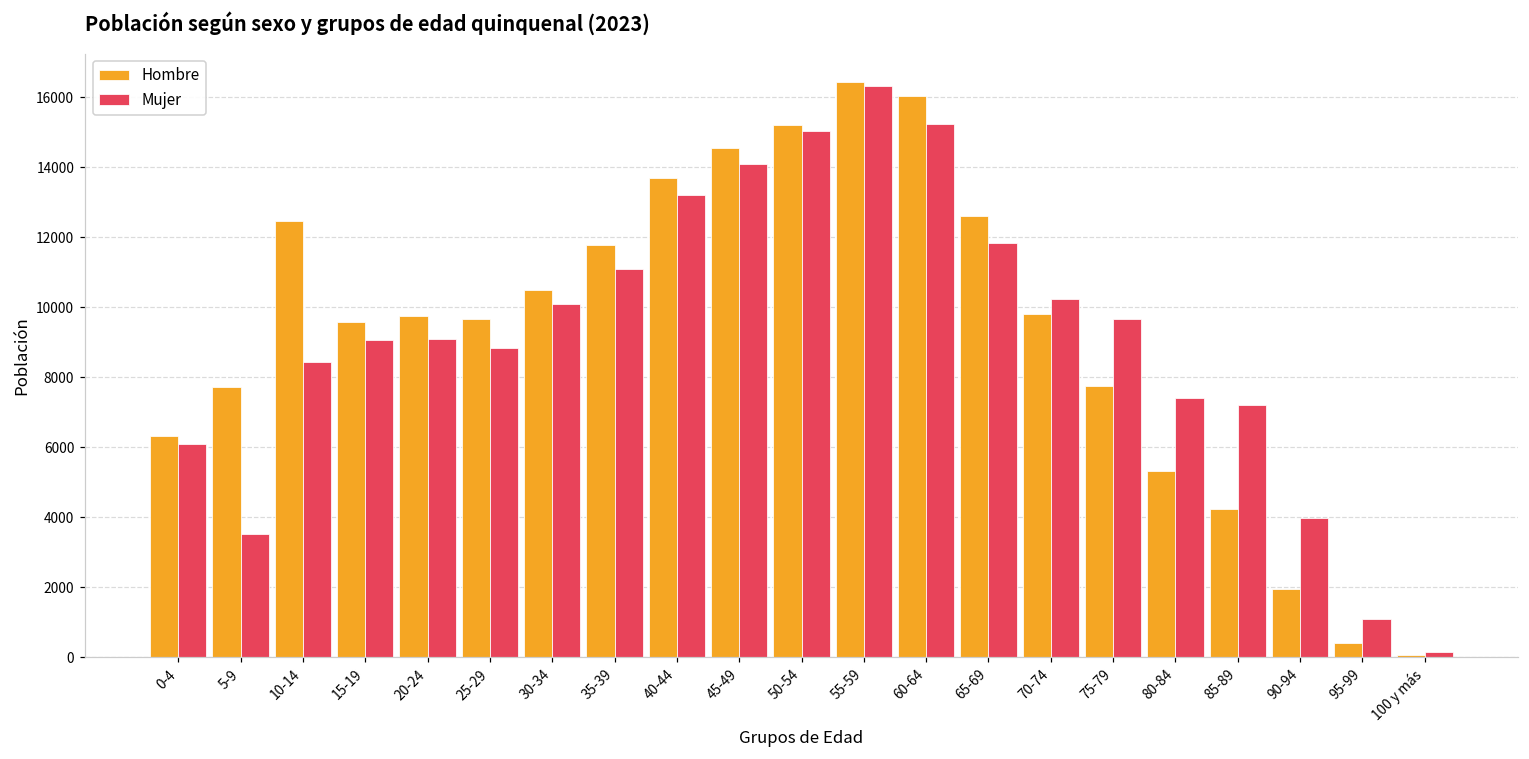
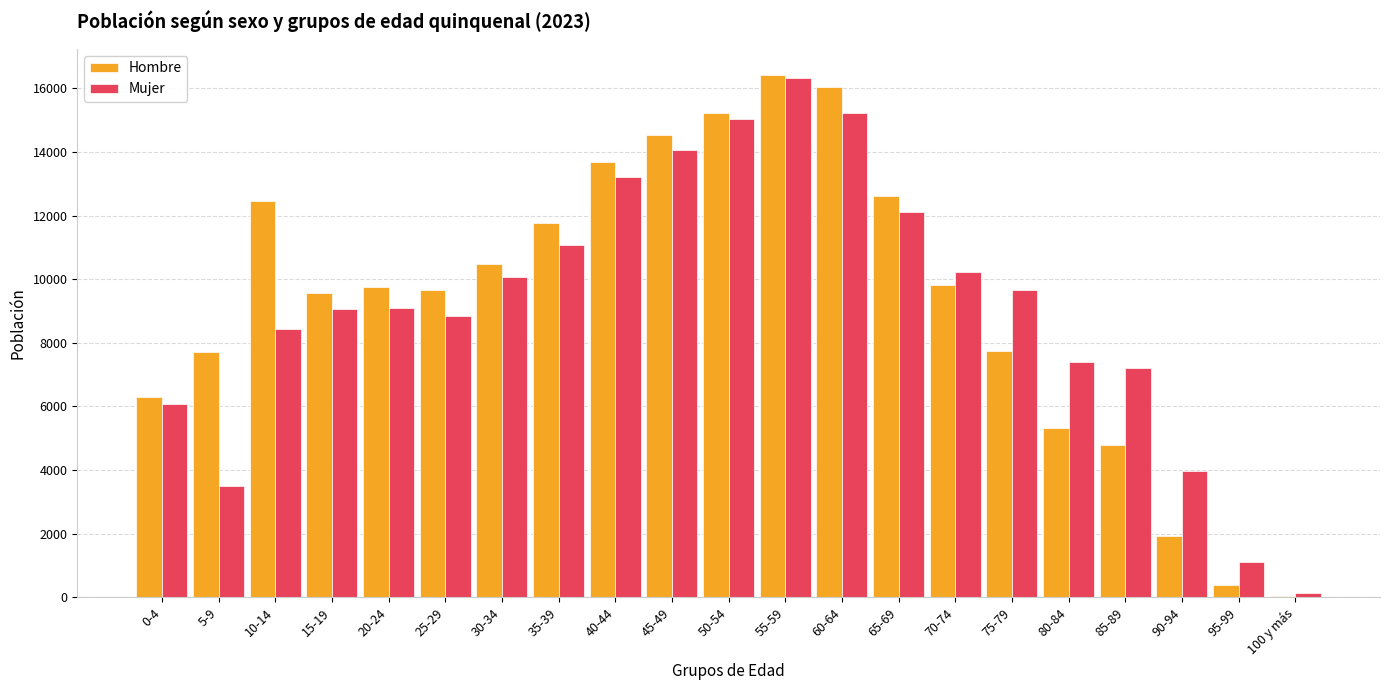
  {
    "Hombre": {
      "0-4": 6300,
      "5-9": 7700,
      "10-14": 12500,
      "15-19": 9600,
      "20-24": 9800,
      "25-29": 9700,
      "30-34": 10500,
      "35-39": 11800,
      "40-44": 13700,
      "45-49": 14500,
      "50-54": 15200,
      "55-59": 16400,
      "60-64": 16000,
      "65-69": 12600,
      "70-74": 9800,
      "75-79": 7800,
      "80-84": 5300,
-     "85-89": 4200,
+     "85-89": 4800,
      "90-94": 1900,
      "95-99": 400
    },
    "Mujer": {
      "0-4": 6100,
      "5-9": 3500,
      "10-14": 8400,
      "15-19": 9100,
      "20-24": 9100,
      "25-29": 8800,
      "30-34": 10100,
      "35-39": 11100,
      "40-44": 13200,
      "45-49": 14100,
      "50-54": 15000,
      "55-59": 16300,
      "60-64": 15200,
-     "65-69": 11800,
+     "65-69": 12100,
      "70-74": 10200,
      "75-79": 9700,
      "80-84": 7400,
      "85-89": 7200,
      "90-94": 4000,
      "95-99": 1100,
      "100 y más": 100
    }
  }
